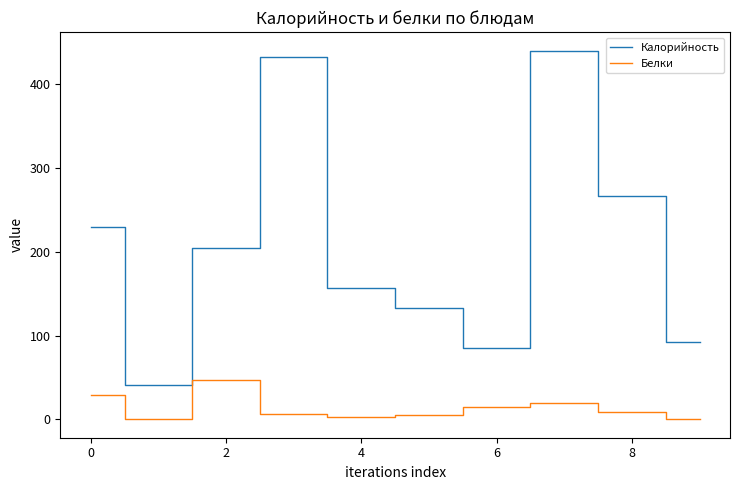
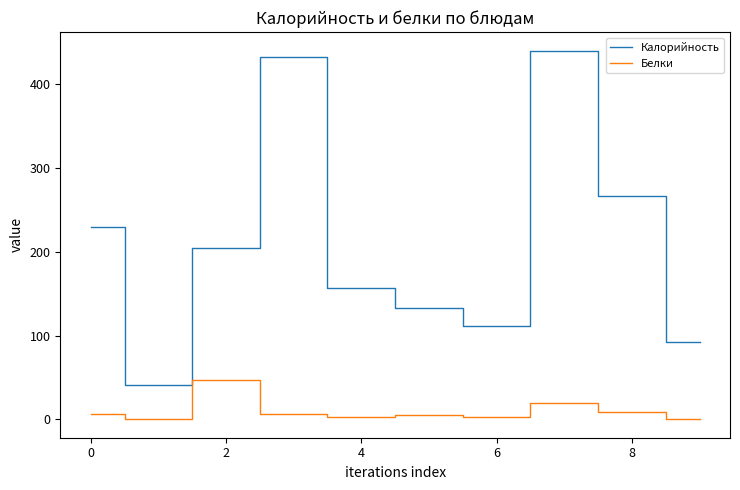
  {
    "Калорийность": {
      "0": 230,
      "2": 200,
      "4": 160,
-     "6": 90,
+     "6": 110,
      "8": 270
    },
    "Белки": {
-     "0": 30,
+     "0": 10,
      "2": 50,
      "4": 0,
-     "6": 20,
+     "6": 0,
      "8": 10
    }
  }
